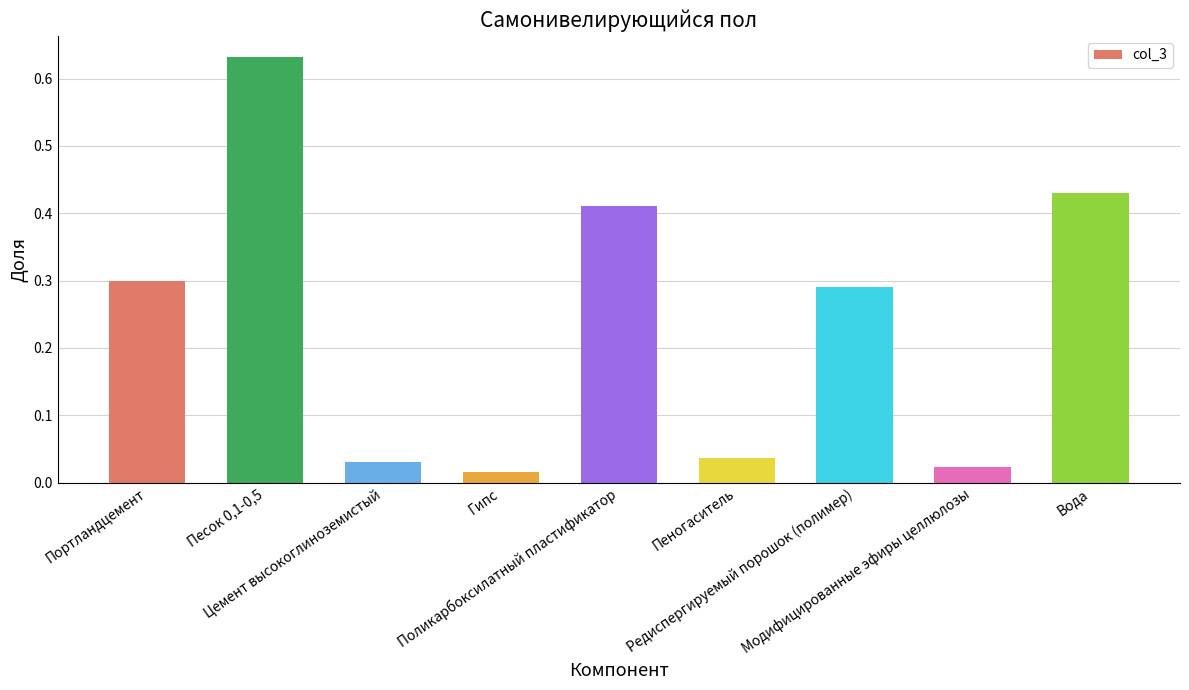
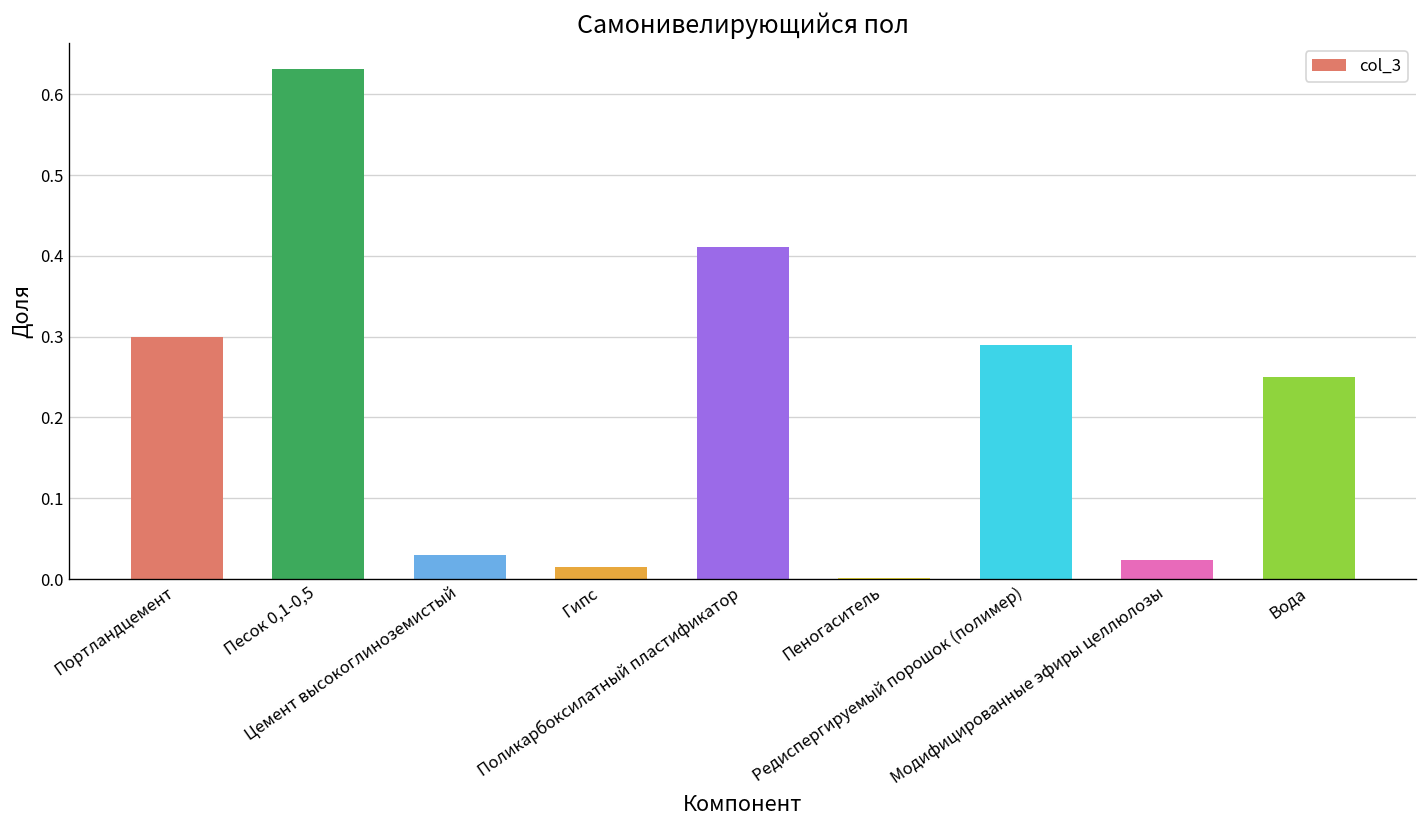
  {
    "Портландцемент": 0.30,
    "Песок 0,1-0,5": 0.63,
    "Цемент высокоглиноземистый": 0.03,
    "Гипс": 0.02,
    "Поликарбоксилатный пластификатор": 0.41,
-   "Пеногаситель": 0.04,
+   "Пеногаситель": 0.00,
    "Редиспергируемый порошок (полимер)": 0.29,
    "Модифицированные эфиры целлюлозы": 0.02,
-   "Вода": 0.43
+   "Вода": 0.25
  }
